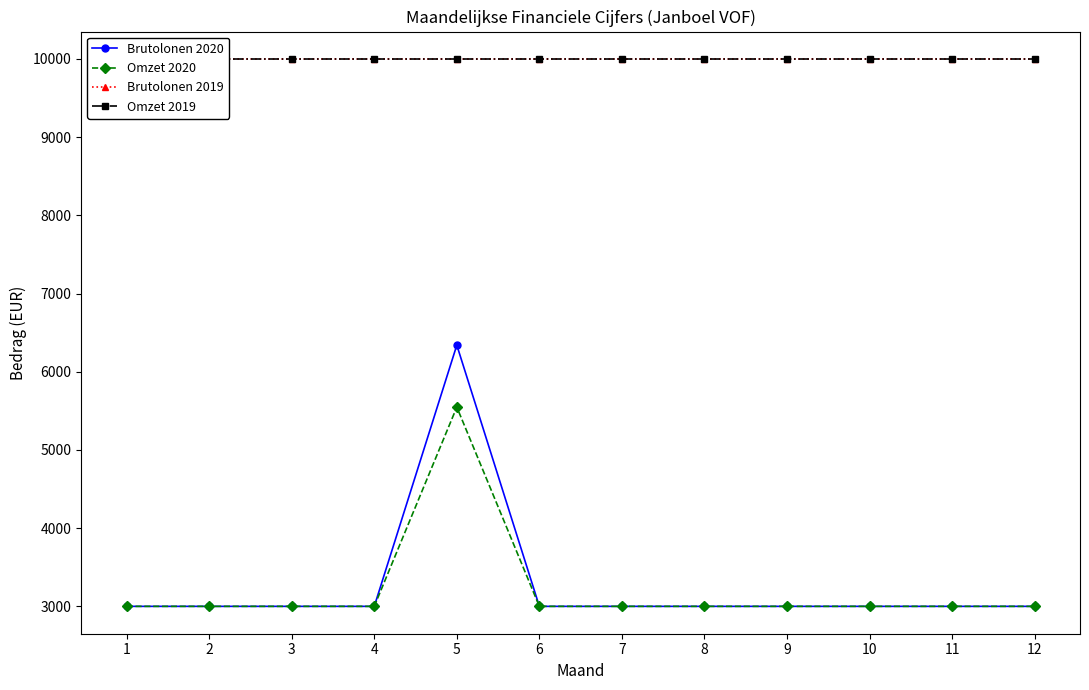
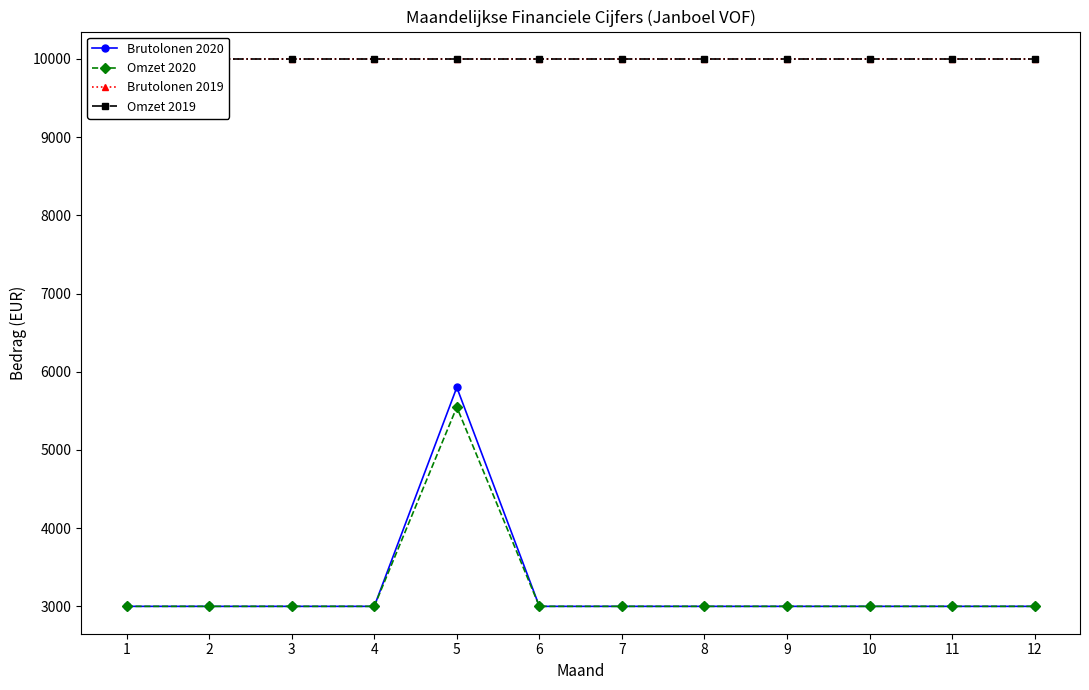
  {
    "Brutolonen 2020": {
-     "5": 6300
+     "5": 5800
    },
    "Omzet 2020": {
      "5": 5500
    },
    "Omzet 2019": {
      "3": 10000,
      "4": 10000,
      "5": 10000,
      "6": 10000,
      "7": 10000,
      "8": 10000,
      "9": 10000,
      "10": 10000,
      "11": 10000,
      "12": 10000
    }
  }
